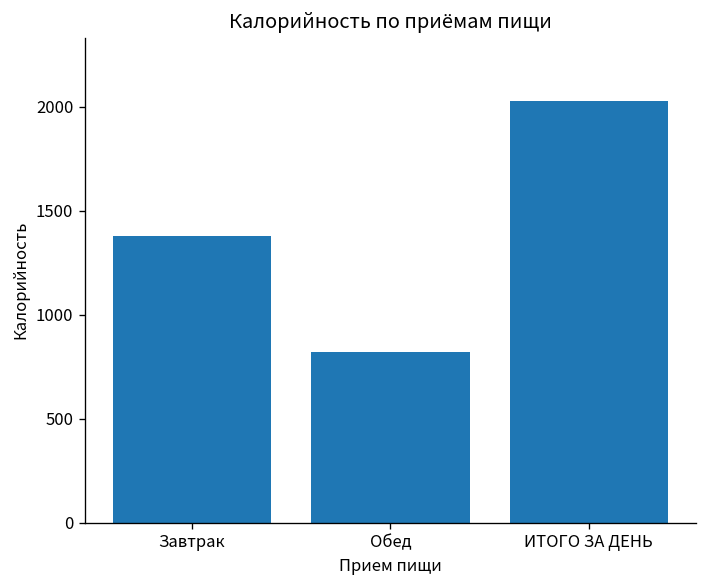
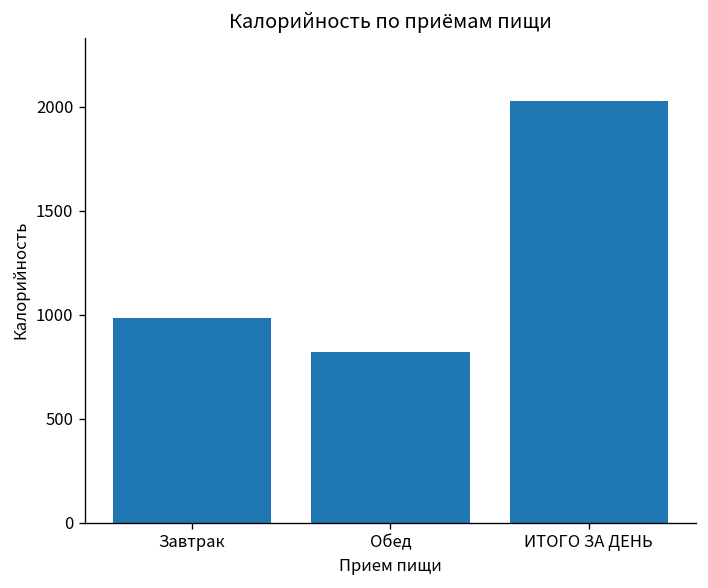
  {
-   "Завтрак": 1380,
+   "Завтрак": 980,
    "Обед": 820,
    "ИТОГО ЗА ДЕНЬ": 2030
  }
